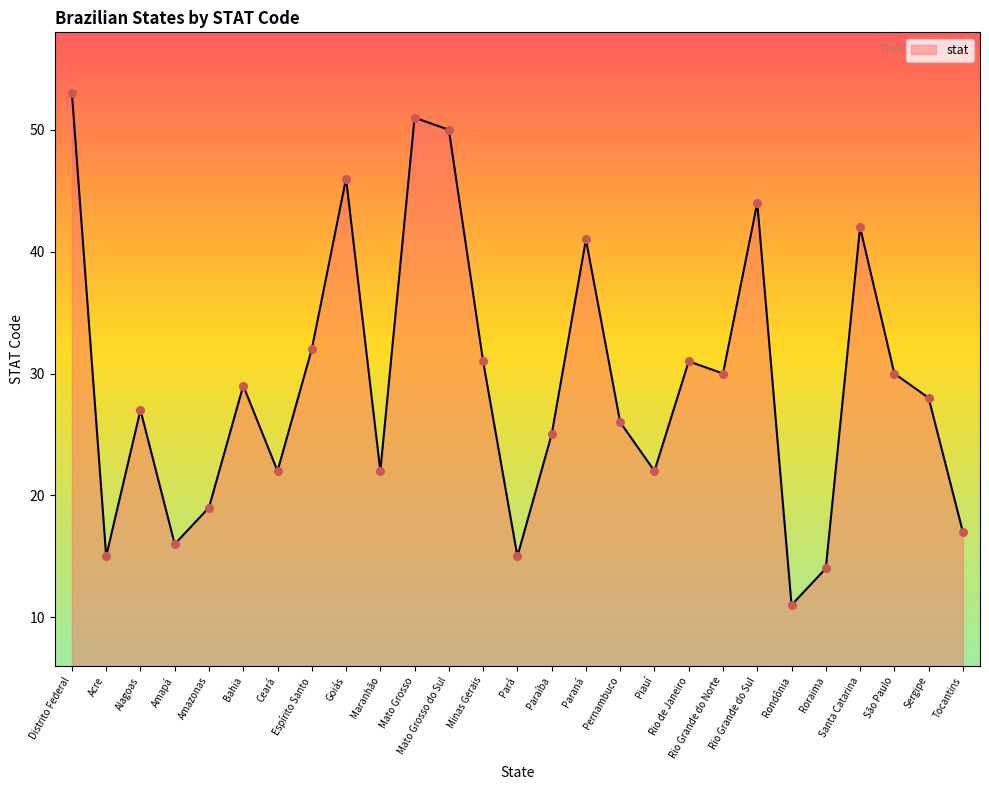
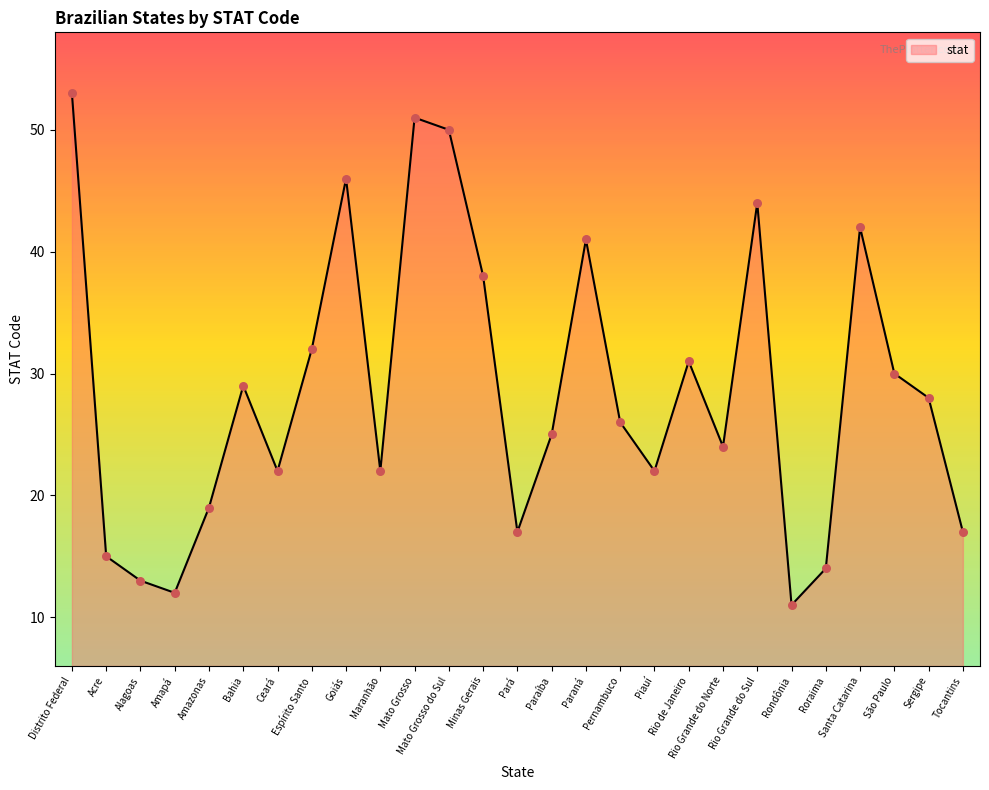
  {
    "Distrito Federal": 53,
    "Acre": 15,
-   "Alagoas": 27,
-   "Amapá": 16,
+   "Alagoas": 13,
+   "Amapá": 12,
    "Amazonas": 19,
    "Bahia": 29,
    "Ceará": 22,
    "Espírito Santo": 32,
    "Goiás": 46,
    "Maranhão": 22,
    "Mato Grosso": 51,
    "Mato Grosso do Sul": 50,
-   "Minas Gerais": 31,
-   "Pará": 15,
+   "Minas Gerais": 38,
+   "Pará": 17,
    "Paraíba": 25,
    "Paraná": 41,
    "Pernambuco": 26,
    "Piauí": 22,
    "Rio de Janeiro": 31,
-   "Rio Grande do Norte": 30,
+   "Rio Grande do Norte": 24,
    "Rio Grande do Sul": 44,
    "Rondônia": 11,
    "Roraima": 14,
    "Santa Catarina": 42,
    "São Paulo": 30,
    "Sergipe": 28,
    "Tocantins": 17
  }
